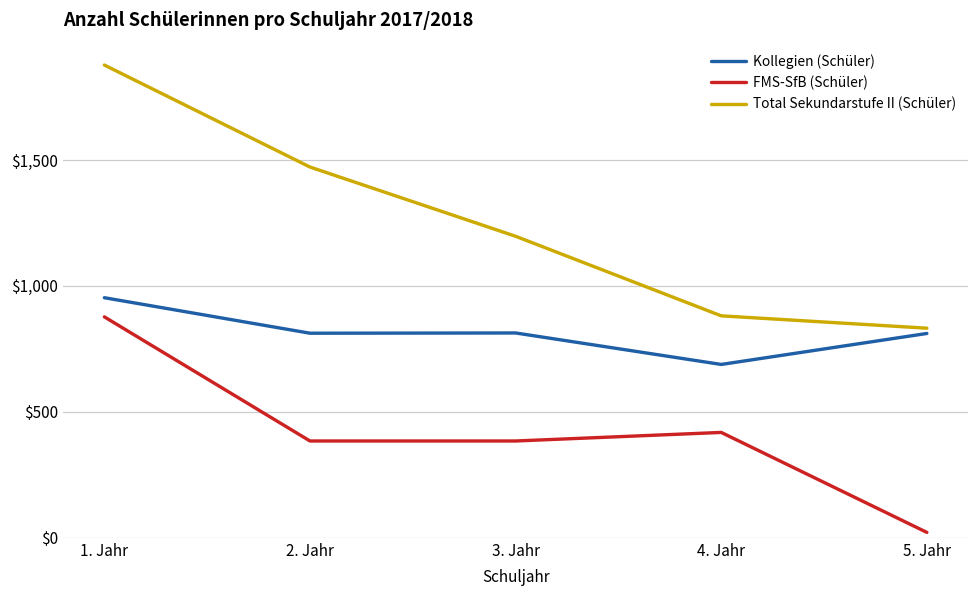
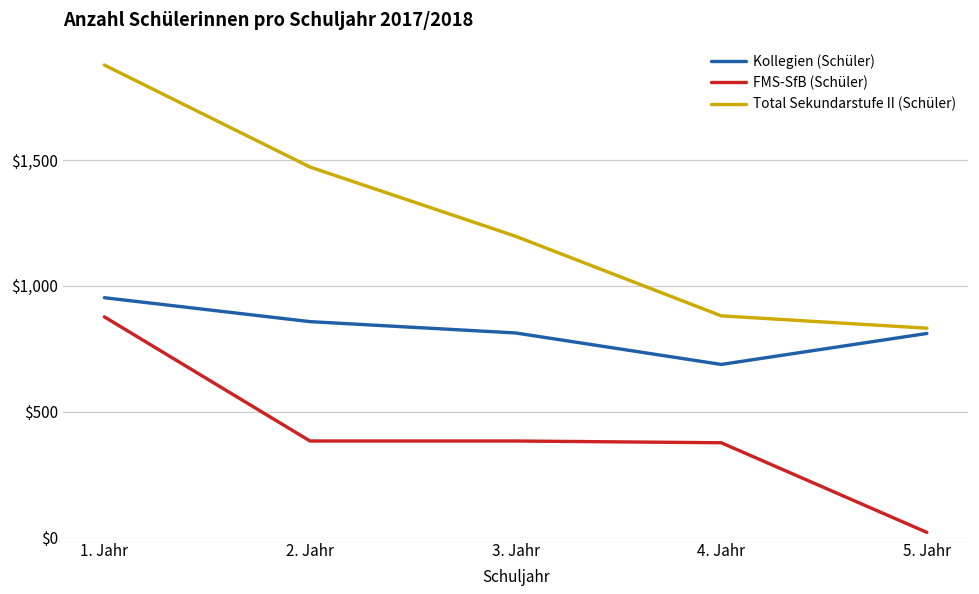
  {
    "Kollegien (Schüler)": {
      "1. Jahr": "$950",
-     "2. Jahr": "$810",
+     "2. Jahr": "$860",
      "3. Jahr": "$810",
      "4. Jahr": "$690",
      "5. Jahr": "$810"
    },
    "FMS-SfB (Schüler)": {
      "1. Jahr": "$880",
      "2. Jahr": "$380",
      "3. Jahr": "$380",
-     "4. Jahr": "$420",
+     "4. Jahr": "$380",
      "5. Jahr": "$20"
    },
    "Total Sekundarstufe II (Schüler)": {
      "1. Jahr": "$1,880",
      "2. Jahr": "$1,470",
      "3. Jahr": "$1,200",
      "4. Jahr": "$880",
      "5. Jahr": "$830"
    }
  }
